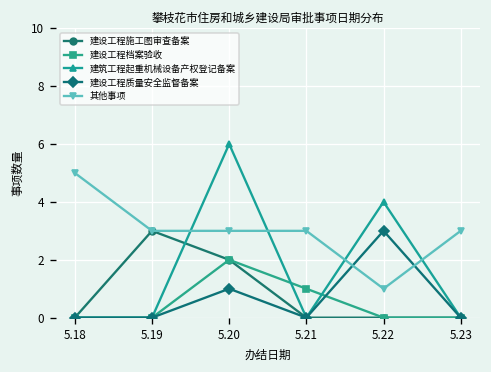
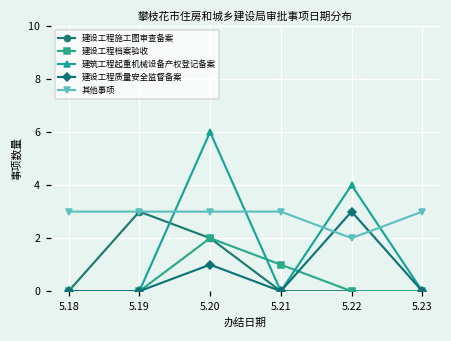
  {
    "其他事项": {
-     "5.18": 5,
+     "5.18": 3,
      "5.20": 3,
      "5.21": 3,
-     "5.22": 1,
+     "5.22": 2,
      "5.23": 3
    }
  }
